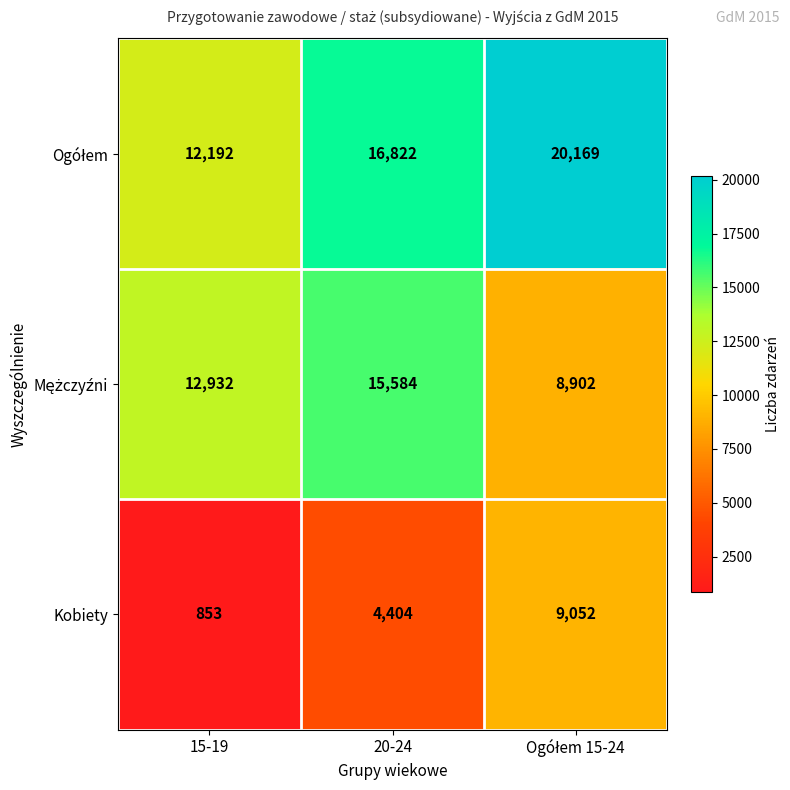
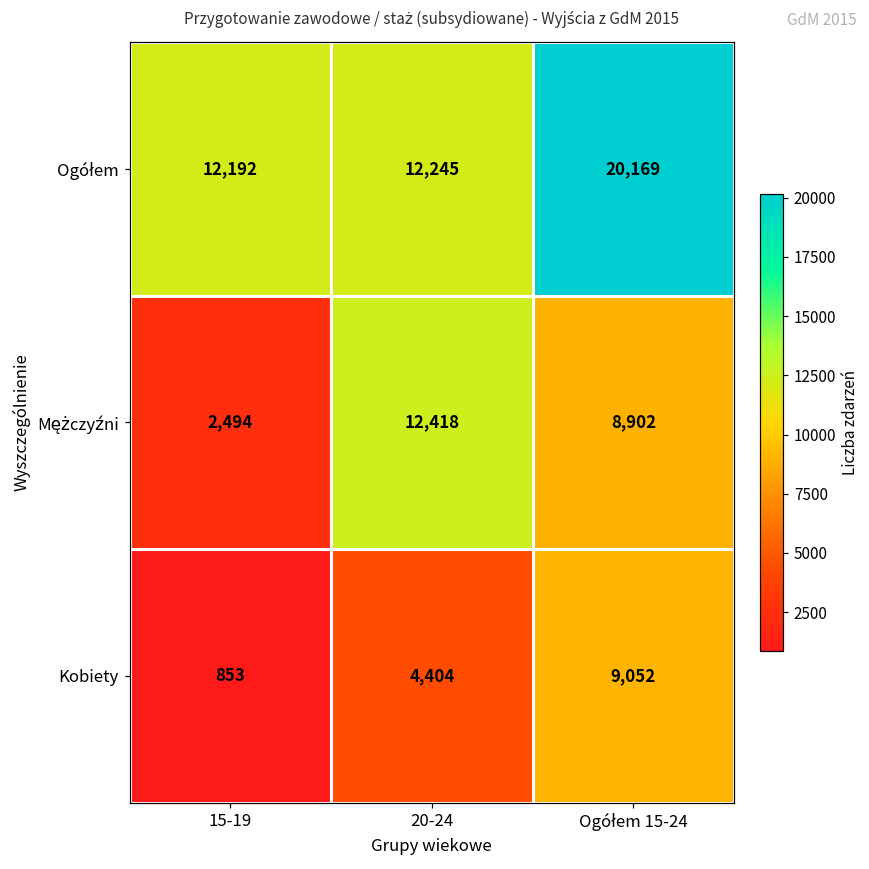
  {
    "Ogółem": {
      "15-19": "12,192",
-     "20-24": "16,822",
+     "20-24": "12,245",
      "Ogółem 15-24": "20,169"
    },
    "Mężczyźni": {
-     "15-19": "12,932",
-     "20-24": "15,584",
+     "15-19": "2,494",
+     "20-24": "12,418",
      "Ogółem 15-24": "8,902"
    },
    "Kobiety": {
      "15-19": "853",
      "20-24": "4,404",
      "Ogółem 15-24": "9,052"
    }
  }
